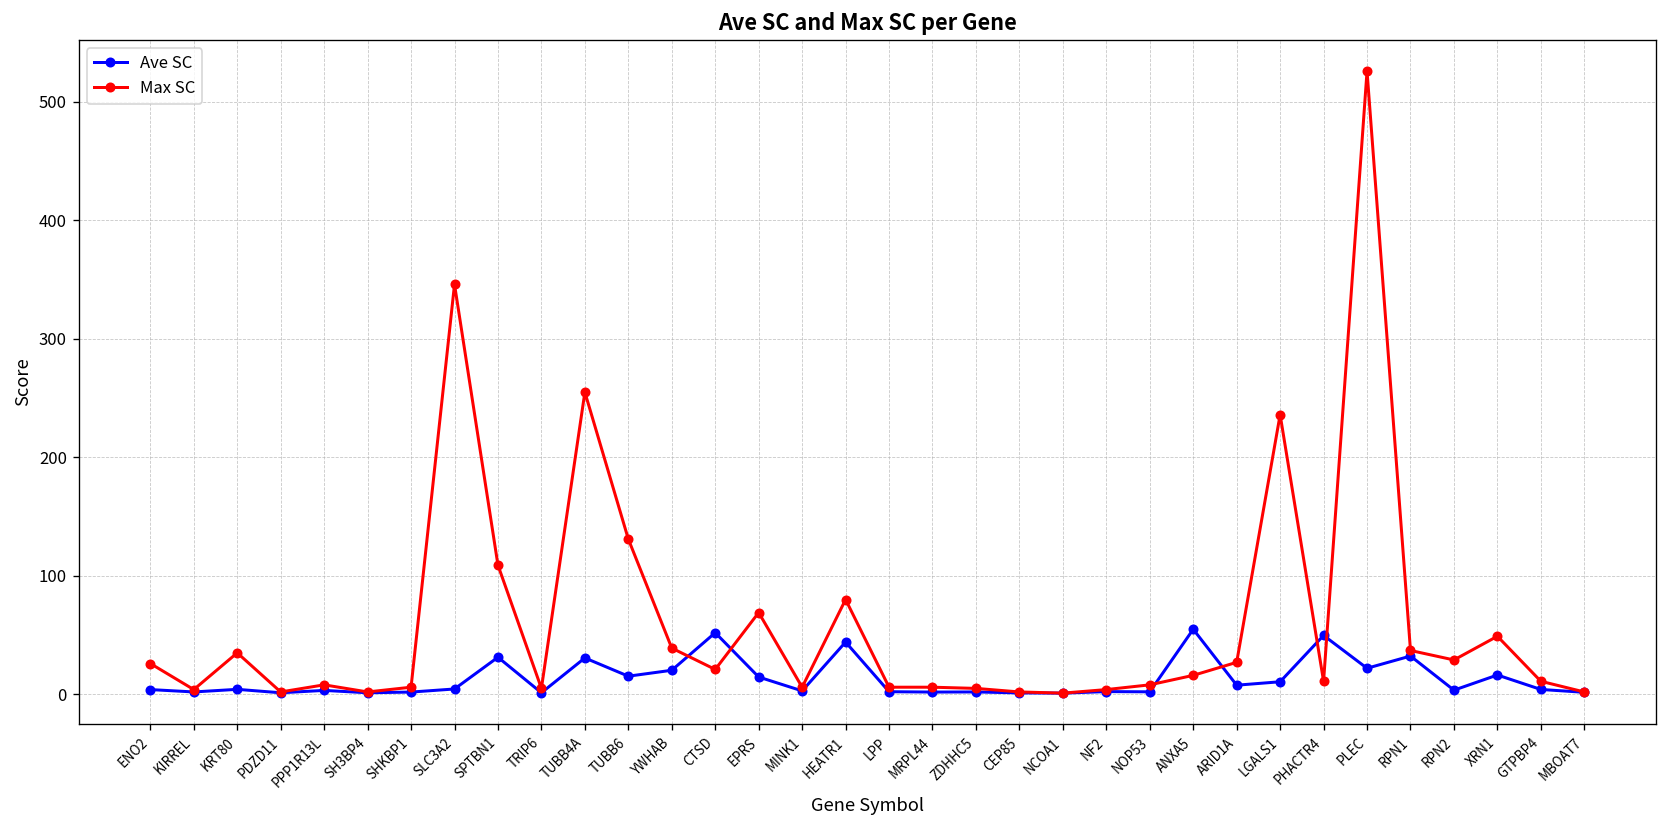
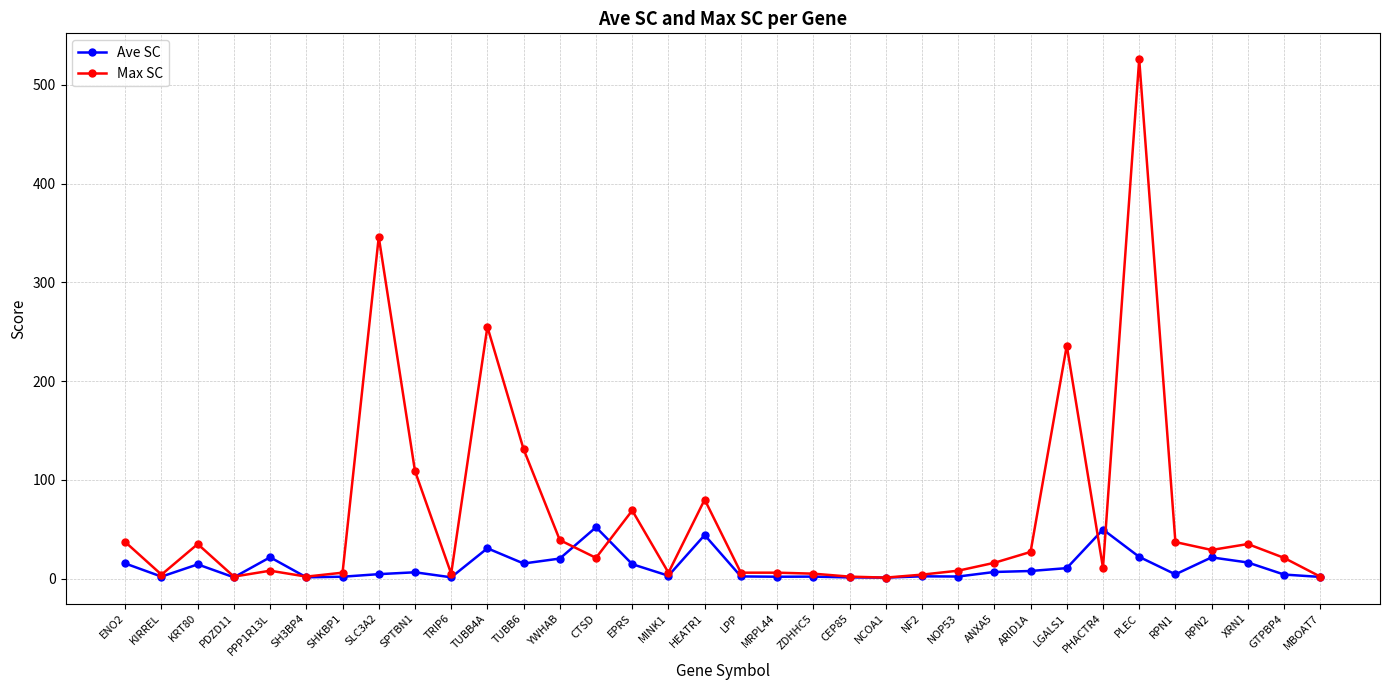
  {
    "Ave SC": {
-     "ENO2": 0,
-     "KRT80": 0,
-     "PPP1R13L": 0,
+     "ENO2": 20,
+     "KRT80": 10,
+     "PPP1R13L": 20,
      "SHKBP1": 0,
      "SLC3A2": 0,
-     "SPTBN1": 30,
+     "SPTBN1": 10,
      "TRIP6": 0,
      "TUBB4A": 30,
      "TUBB6": 20,
      "YWHAB": 20,
      "CTSD": 50,
      "EPRS": 10,
      "MINK1": 0,
      "HEATR1": 40,
      "LPP": 0,
      "MRPL44": 0,
      "ZDHHC5": 0,
      "NOP53": 0,
-     "ANXA5": 50,
+     "ANXA5": 10,
      "ARID1A": 10,
      "LGALS1": 10,
      "PHACTR4": 50,
      "PLEC": 20,
-     "RPN1": 30,
-     "RPN2": 0,
+     "RPN1": 0,
+     "RPN2": 20,
      "XRN1": 20,
      "GTPBP4": 0
    },
    "Max SC": {
-     "ENO2": 30,
+     "ENO2": 40,
      "KRT80": 40,
      "PPP1R13L": 10,
      "SHKBP1": 10,
      "SLC3A2": 350,
      "SPTBN1": 110,
      "TRIP6": 10,
      "TUBB4A": 260,
      "TUBB6": 130,
      "YWHAB": 40,
      "CTSD": 20,
      "EPRS": 70,
      "MINK1": 10,
      "HEATR1": 80,
      "LPP": 10,
      "MRPL44": 10,
      "ZDHHC5": 10,
      "NOP53": 10,
      "ANXA5": 20,
      "ARID1A": 30,
      "LGALS1": 240,
      "PHACTR4": 10,
      "PLEC": 530,
      "RPN1": 40,
      "RPN2": 30,
-     "XRN1": 50,
-     "GTPBP4": 10
+     "XRN1": 40,
+     "GTPBP4": 20
    }
  }
